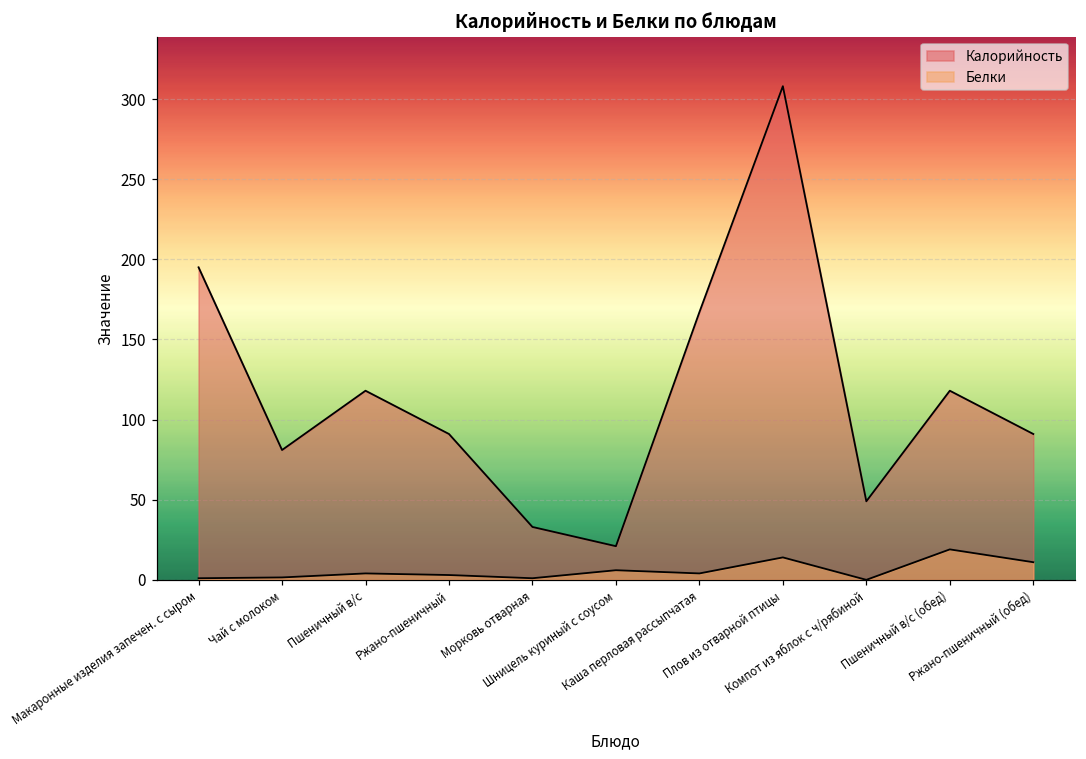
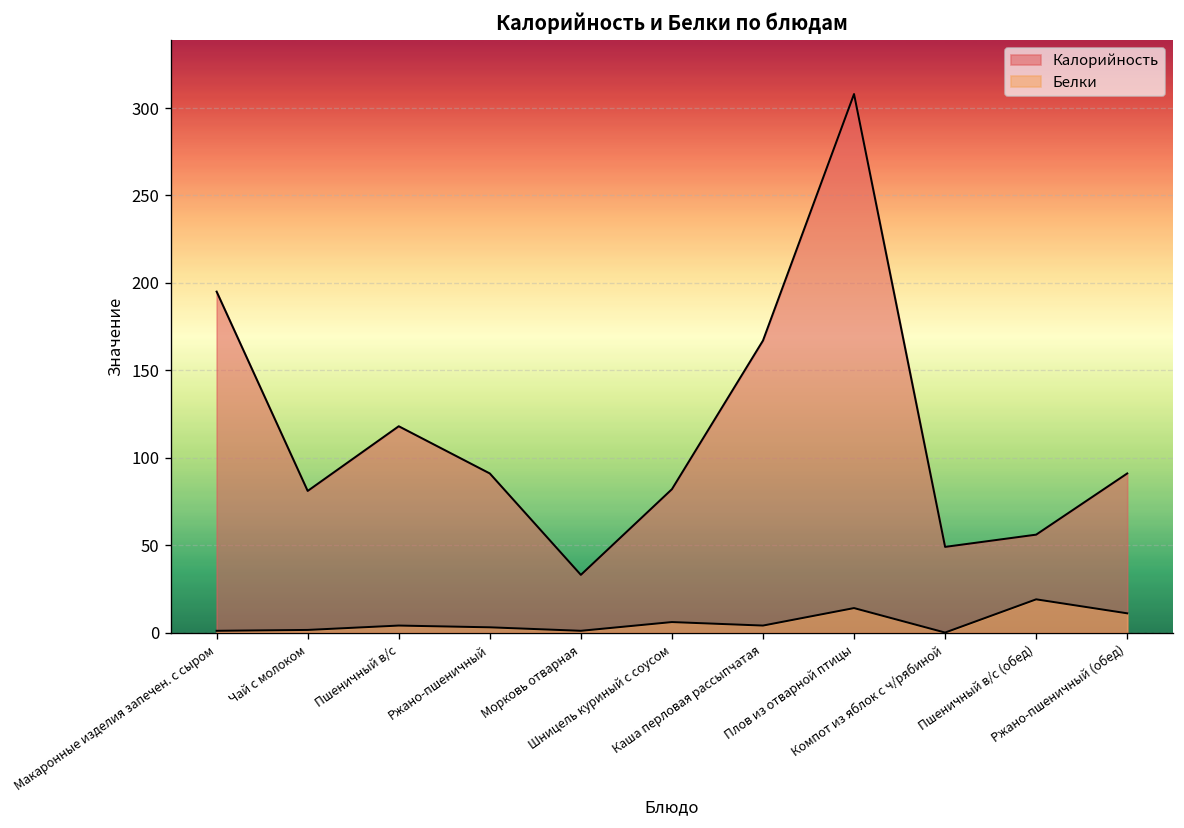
  {
    "Калорийность": {
      "Макаронные изделия запечен. с сыром": 195,
      "Чай с молоком": 81,
      "Пшеничный в/с": 118,
      "Ржано-пшеничный": 91,
      "Морковь отварная": 33,
-     "Шницель куриный с соусом": 21,
+     "Шницель куриный с соусом": 82,
      "Каша перловая рассыпчатая": 167,
      "Плов из отварной птицы": 308,
      "Компот из яблок с ч/рябиной": 49,
-     "Пшеничный в/с (обед)": 118,
+     "Пшеничный в/с (обед)": 56,
      "Ржано-пшеничный (обед)": 91
    },
    "Белки": {
      "Макаронные изделия запечен. с сыром": 1,
      "Чай с молоком": 2,
      "Пшеничный в/с": 4,
      "Ржано-пшеничный": 3,
      "Морковь отварная": 1,
      "Шницель куриный с соусом": 6,
      "Каша перловая рассыпчатая": 4,
      "Плов из отварной птицы": 14,
      "Компот из яблок с ч/рябиной": 0,
      "Пшеничный в/с (обед)": 19,
      "Ржано-пшеничный (обед)": 11
    }
  }
